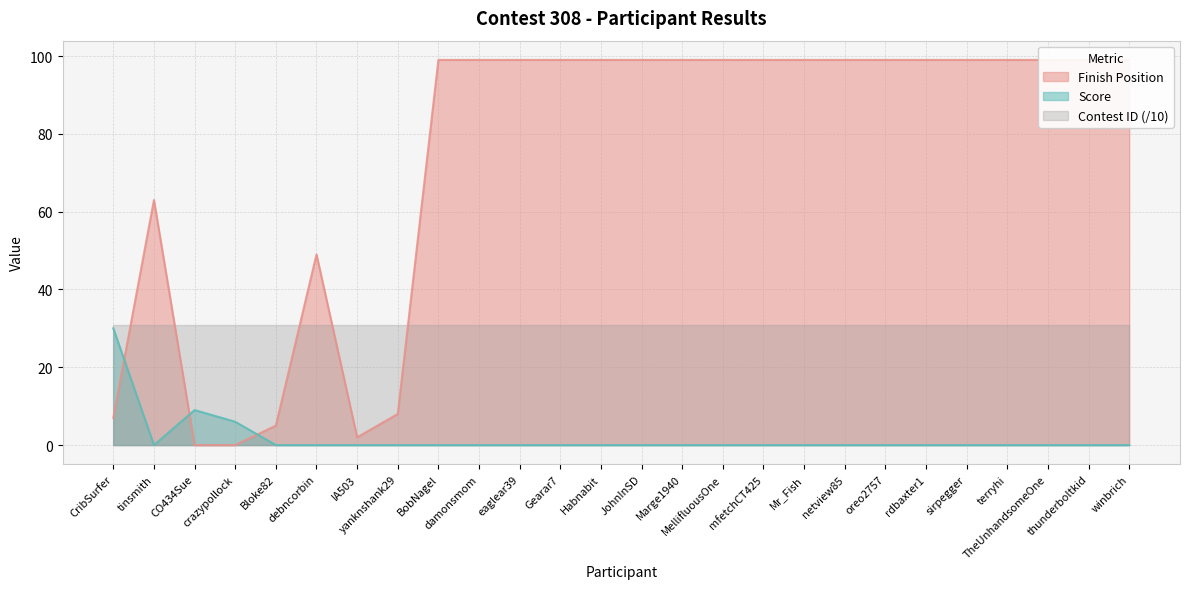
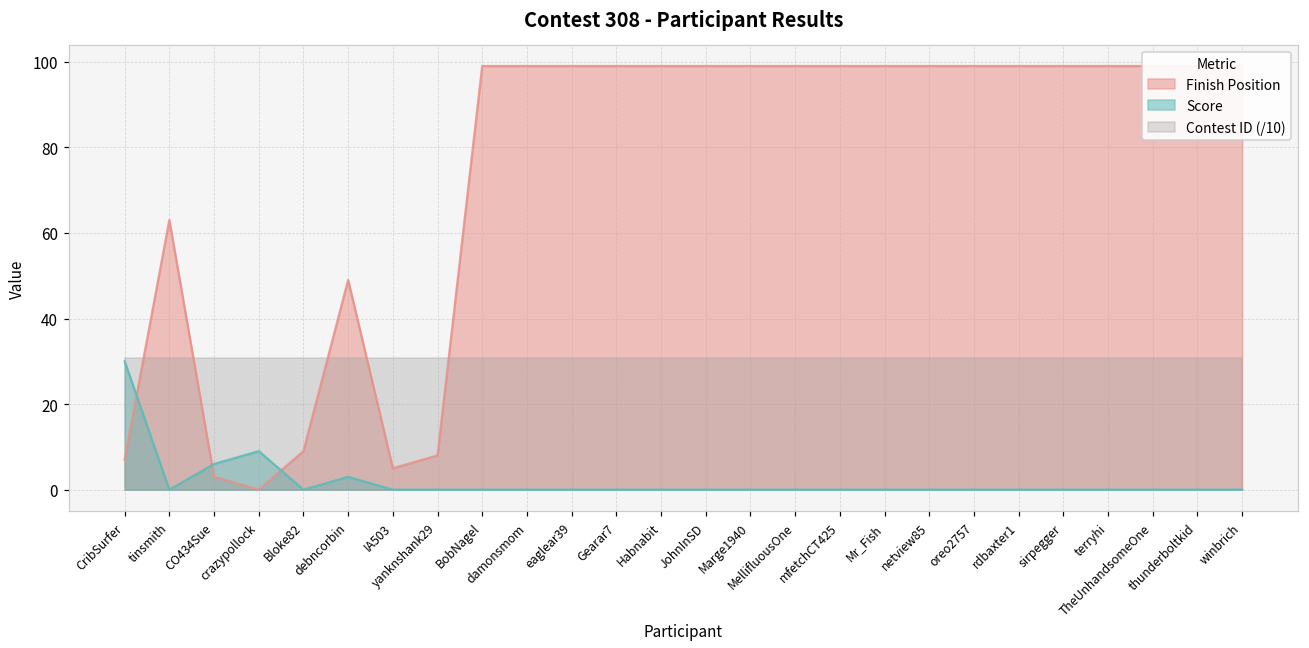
  {
    "Finish Position": {
      "CribSurfer": 7,
      "tinsmith": 63,
-     "CO434Sue": 0,
+     "CO434Sue": 3,
      "crazypollock": 0,
-     "Bloke82": 5,
+     "Bloke82": 9,
      "debncorbin": 49,
-     "IA503": 2,
+     "IA503": 5,
      "yanknshank29": 8,
      "BobNagel": 99,
      "damonsmom": 99,
      "eaglear39": 99,
      "Gearar7": 99,
      "Habnabit": 99,
      "JohnInSD": 99,
      "Marge1940": 99,
      "MellifluousOne": 99,
      "mfetchCT425": 99,
      "Mr_Fish": 99,
      "netview85": 99,
      "oreo2757": 99,
      "rdbaxter1": 99,
      "sirpegger": 99,
      "terryhi": 99
    },
    "Score": {
      "CribSurfer": 30,
      "tinsmith": 0,
-     "CO434Sue": 9,
-     "crazypollock": 6,
+     "CO434Sue": 6,
+     "crazypollock": 9,
      "Bloke82": 0,
-     "debncorbin": 0,
+     "debncorbin": 3,
      "IA503": 0,
      "yanknshank29": 0,
      "BobNagel": 0,
      "damonsmom": 0,
      "eaglear39": 0,
      "Gearar7": 0,
      "Habnabit": 0,
      "JohnInSD": 0,
      "Marge1940": 0,
      "MellifluousOne": 0,
      "mfetchCT425": 0,
      "Mr_Fish": 0,
      "netview85": 0,
      "oreo2757": 0,
      "rdbaxter1": 0,
      "sirpegger": 0,
      "terryhi": 0,
      "TheUnhandsomeOne": 0,
      "thunderboltkid": 0,
      "winbrich": 0
    },
    "Contest ID (/10)": {
      "CribSurfer": 31,
      "tinsmith": 31,
      "CO434Sue": 31,
      "crazypollock": 31,
      "Bloke82": 31,
      "debncorbin": 31,
      "IA503": 31,
      "yanknshank29": 31,
      "BobNagel": 31,
      "damonsmom": 31,
      "eaglear39": 31,
      "Gearar7": 31,
      "Habnabit": 31,
      "JohnInSD": 31,
      "Marge1940": 31,
      "MellifluousOne": 31,
      "mfetchCT425": 31,
      "Mr_Fish": 31,
      "netview85": 31,
      "oreo2757": 31,
      "rdbaxter1": 31,
      "sirpegger": 31,
      "terryhi": 31,
      "TheUnhandsomeOne": 31,
      "thunderboltkid": 31,
      "winbrich": 31
    }
  }
